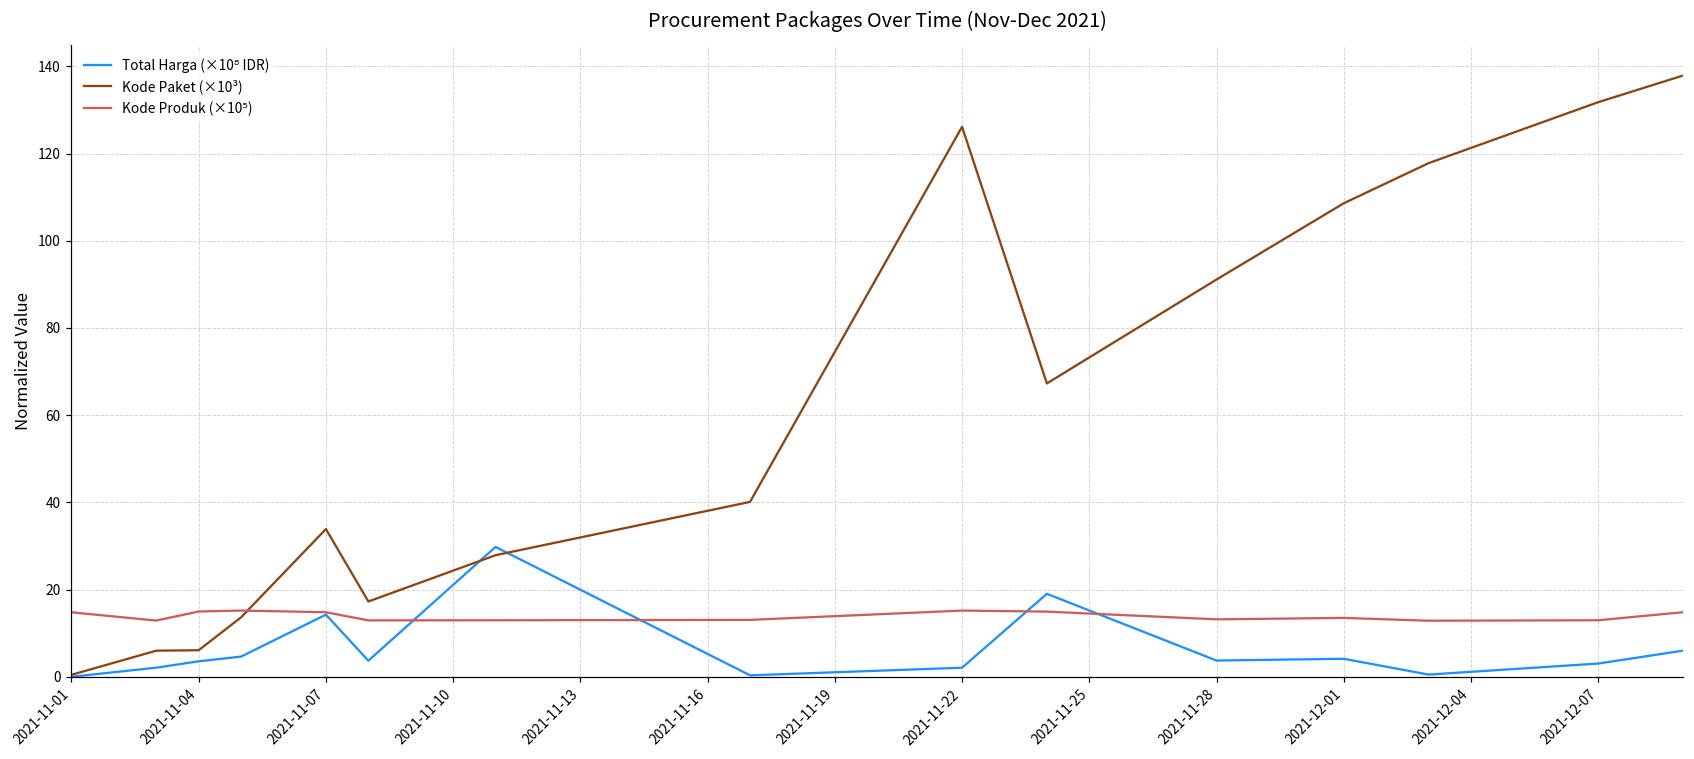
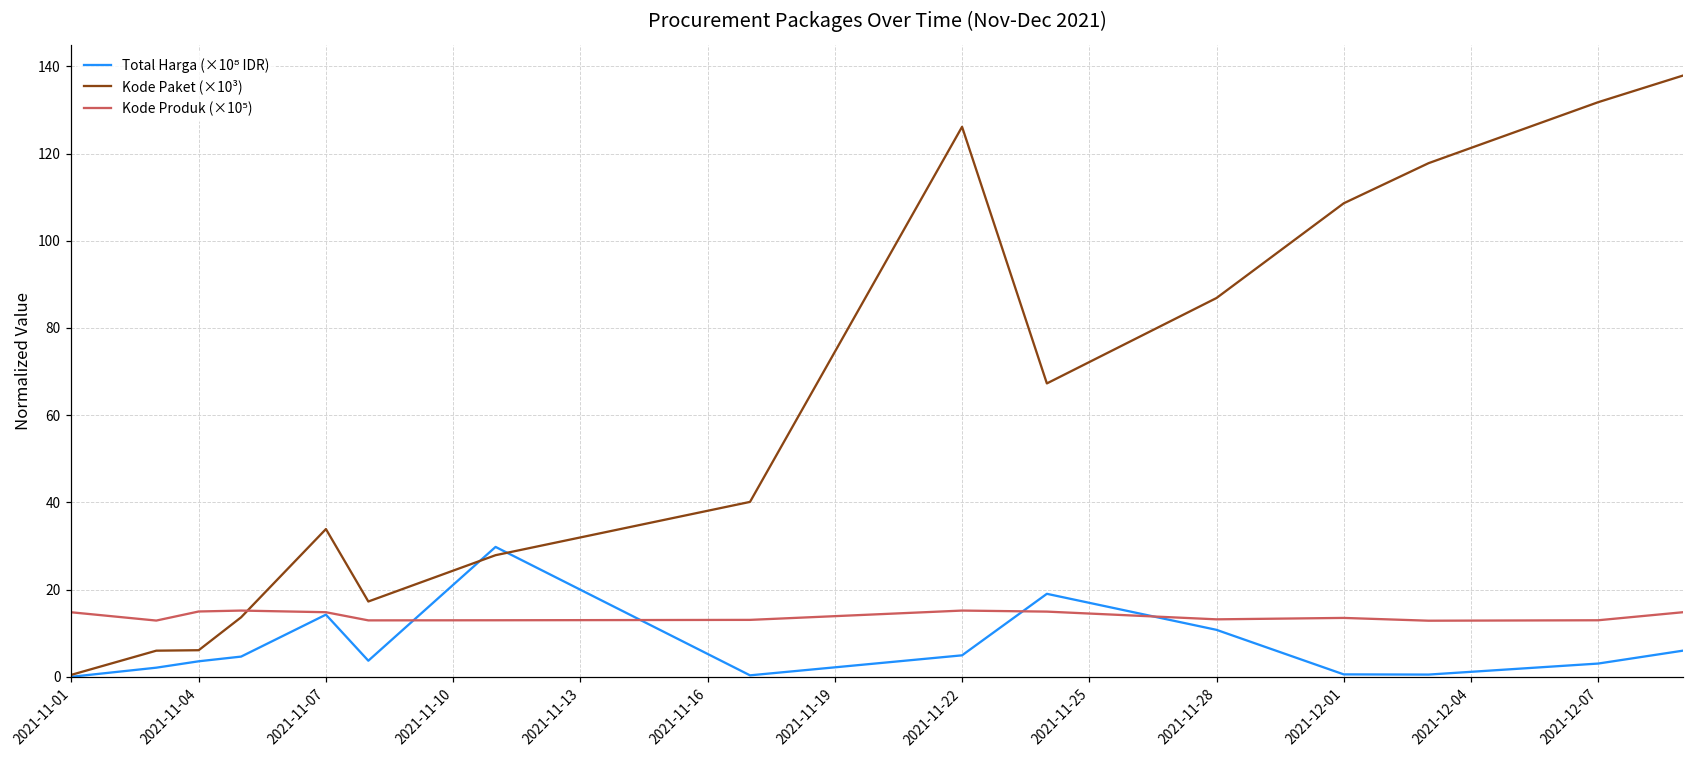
  {
    "Total Harga (×10⁸ IDR)": {
      "2021-11-04": 4,
-     "2021-11-22": 2,
-     "2021-11-28": 4,
-     "2021-12-01": 4,
+     "2021-11-22": 5,
+     "2021-11-28": 11,
+     "2021-12-01": 1,
      "2021-12-07": 3
    },
    "Kode Paket (×10³)": {
      "2021-11-04": 6,
      "2021-11-07": 34,
      "2021-11-22": 126,
-     "2021-11-28": 91,
+     "2021-11-28": 87,
      "2021-12-01": 109,
      "2021-12-07": 132
    },
    "Kode Produk (×10⁵)": {
      "2021-11-01": 15,
      "2021-11-04": 15,
      "2021-11-22": 15,
      "2021-11-28": 13,
      "2021-12-01": 14,
      "2021-12-07": 13
    }
  }
